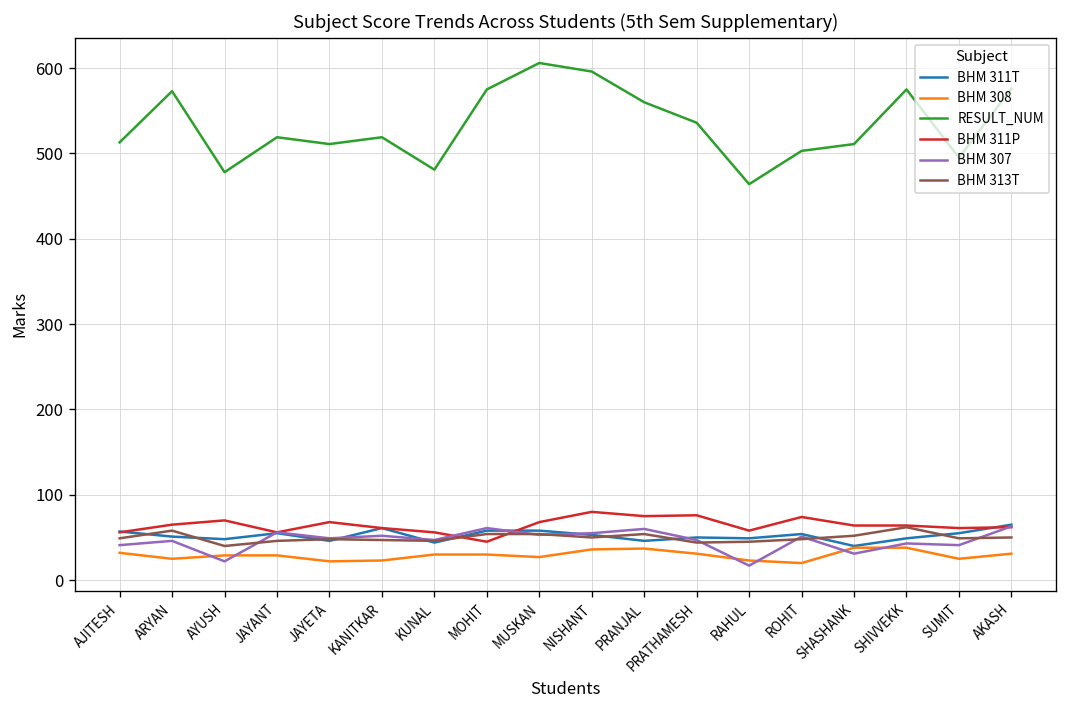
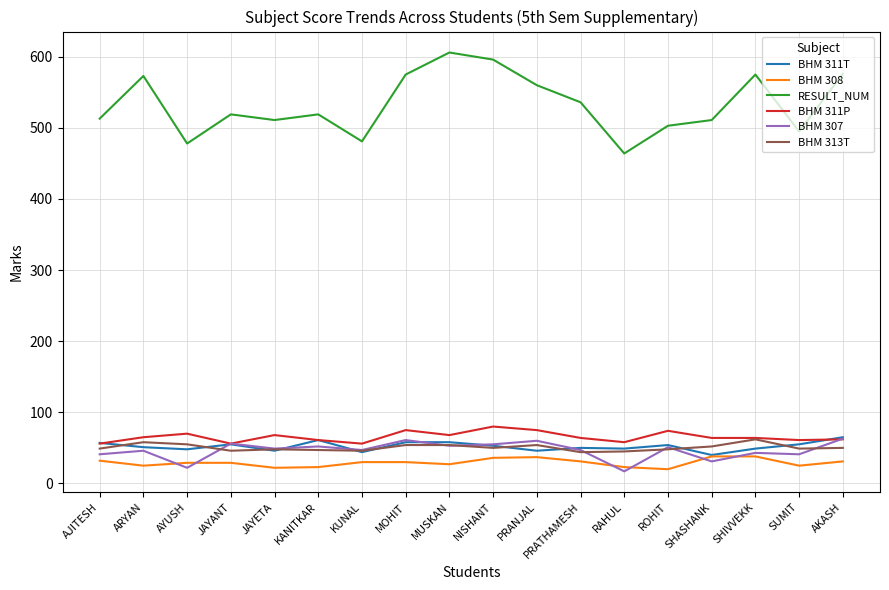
  {
    "BHM 311T": {
      "ARYAN": 50,
      "AYUSH": 50,
      "MUSKAN": 60,
      "PRANJAL": 50,
      "RAHUL": 50,
      "SHIVVEKK": 50,
      "SUMIT": 60
    },
    "BHM 308": {
      "AJITESH": 30,
      "ARYAN": 30,
      "AYUSH": 30,
      "JAYANT": 30,
      "JAYETA": 20,
      "KANITKAR": 20,
      "KUNAL": 30,
      "MOHIT": 30,
      "MUSKAN": 30,
      "NISHANT": 40,
      "PRANJAL": 40,
      "PRATHAMESH": 30,
      "RAHUL": 20,
      "ROHIT": 20,
      "SHIVVEKK": 40,
      "SUMIT": 30,
      "AKASH": 30
    },
    "RESULT_NUM": {
      "AJITESH": 510,
      "ARYAN": 570,
      "AYUSH": 480,
      "JAYANT": 520,
      "JAYETA": 510,
      "KANITKAR": 520,
      "KUNAL": 480,
      "MOHIT": 580,
      "MUSKAN": 610,
      "NISHANT": 600,
      "PRANJAL": 560,
      "PRATHAMESH": 540,
      "RAHUL": 460,
      "ROHIT": 500,
      "SHASHANK": 510,
      "SHIVVEKK": 580
    },
    "BHM 311P": {
      "ARYAN": 70,
      "AYUSH": 70,
      "JAYETA": 70,
      "KUNAL": 60,
-     "MOHIT": 50,
+     "MOHIT": 80,
      "MUSKAN": 70,
      "NISHANT": 80,
      "PRANJAL": 80,
-     "PRATHAMESH": 80,
+     "PRATHAMESH": 60,
      "RAHUL": 60,
      "ROHIT": 70,
      "SHASHANK": 60,
      "SUMIT": 60
    },
    "BHM 307": {
      "AJITESH": 40,
      "ARYAN": 50,
      "AYUSH": 20,
      "KANITKAR": 50,
      "PRANJAL": 60,
      "RAHUL": 20,
      "SHASHANK": 30,
      "SHIVVEKK": 40,
      "SUMIT": 40
    },
    "BHM 313T": {
      "AJITESH": 50,
      "ARYAN": 60,
-     "AYUSH": 40,
+     "AYUSH": 60,
      "JAYANT": 50,
      "KANITKAR": 50,
      "MOHIT": 50,
      "PRANJAL": 50,
      "RAHUL": 50,
      "SHASHANK": 50,
      "SUMIT": 50,
      "AKASH": 50
    }
  }
